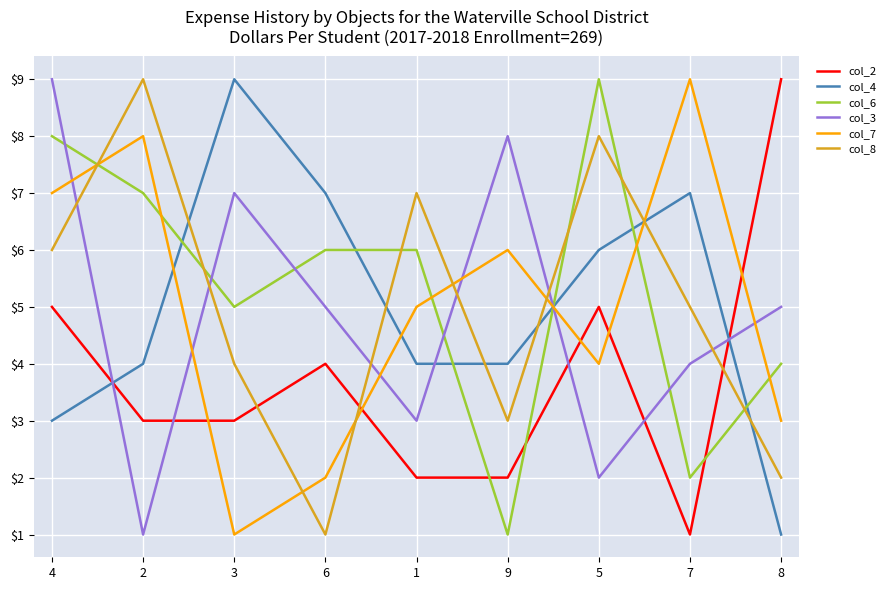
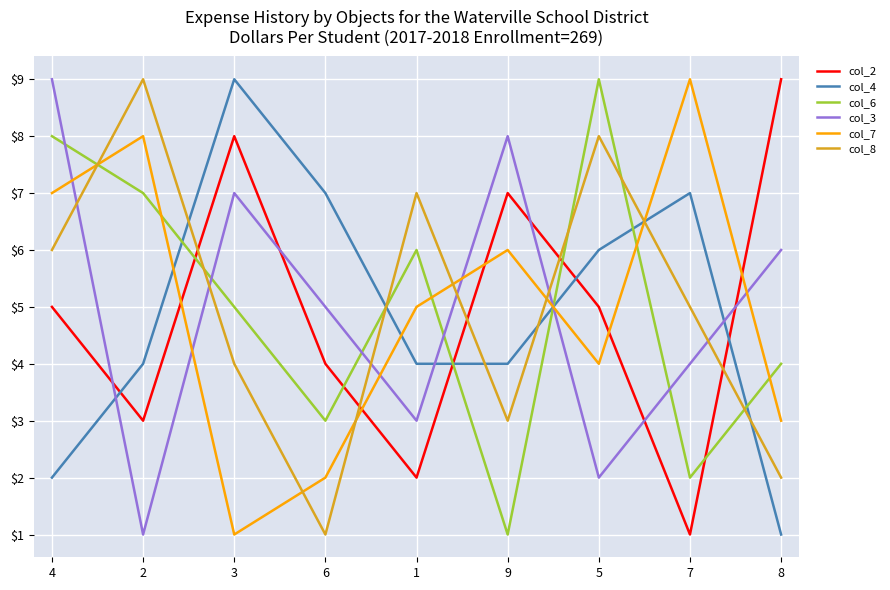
  {
    "col_2": {
      "4": "$5",
      "2": "$3",
-     "3": "$3",
+     "3": "$8",
      "6": "$4",
      "1": "$2",
-     "9": "$2",
+     "9": "$7",
      "5": "$5",
      "7": "$1",
      "8": "$9"
    },
    "col_4": {
-     "4": "$3",
+     "4": "$2",
      "2": "$4",
      "3": "$9",
      "6": "$7",
      "1": "$4",
      "9": "$4",
      "5": "$6",
      "7": "$7",
      "8": "$1"
    },
    "col_6": {
      "4": "$8",
      "2": "$7",
      "3": "$5",
-     "6": "$6",
+     "6": "$3",
      "1": "$6",
      "9": "$1",
      "5": "$9",
      "7": "$2",
      "8": "$4"
    },
    "col_3": {
      "4": "$9",
      "2": "$1",
      "3": "$7",
      "6": "$5",
      "1": "$3",
      "9": "$8",
      "5": "$2",
      "7": "$4",
-     "8": "$5"
+     "8": "$6"
    }
  }
